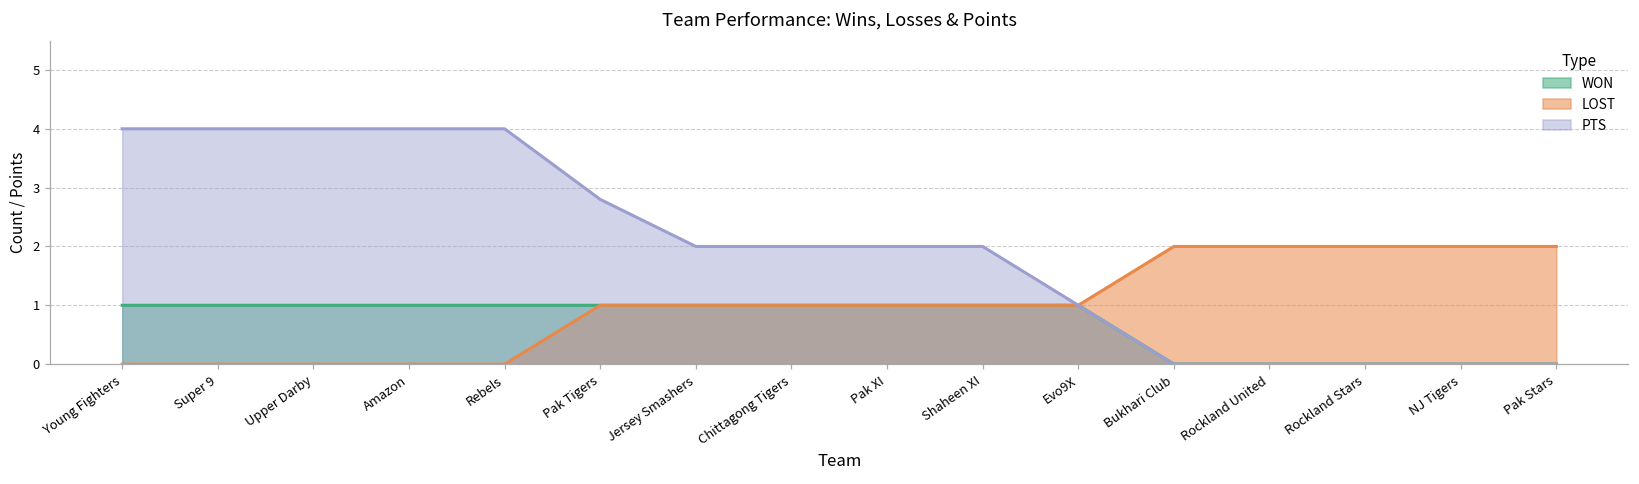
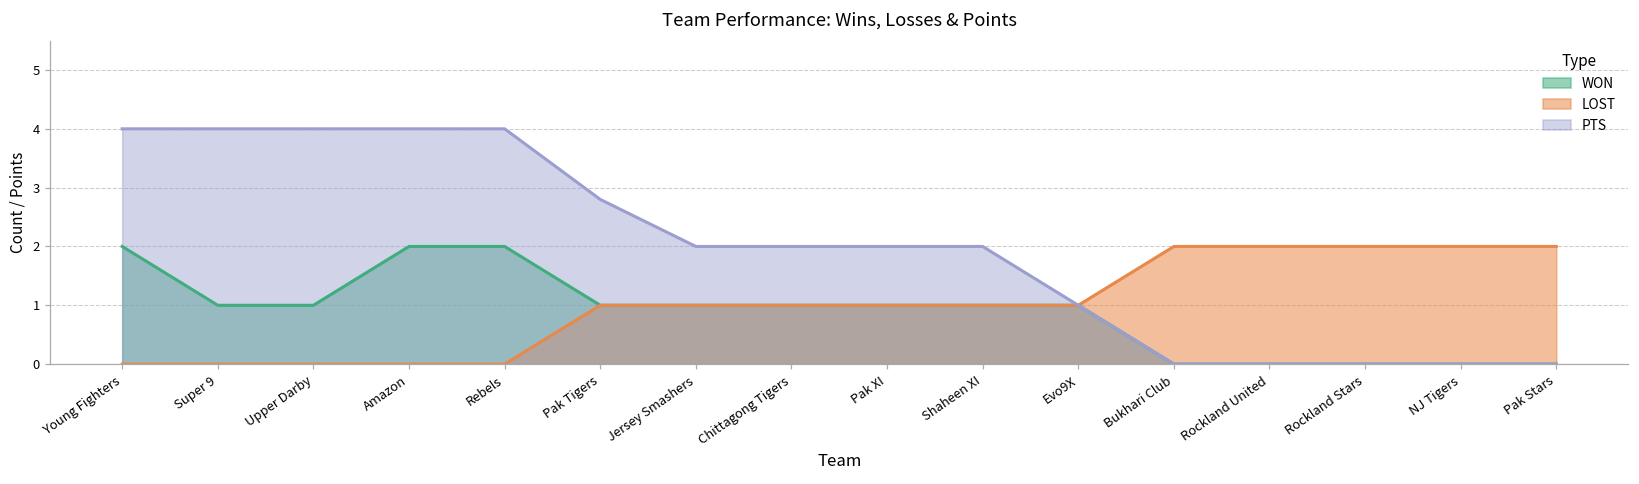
  {
    "WON": {
-     "Young Fighters": 1,
+     "Young Fighters": 2,
      "Super 9": 1,
      "Upper Darby": 1,
-     "Amazon": 1,
-     "Rebels": 1
+     "Amazon": 2,
+     "Rebels": 2
    },
    "LOST": {
      "Young Fighters": 0,
      "Super 9": 0,
      "Upper Darby": 0,
      "Amazon": 0,
      "Rebels": 0,
      "Bukhari Club": 2,
      "Rockland United": 2,
      "Rockland Stars": 2,
      "NJ Tigers": 2,
      "Pak Stars": 2
    },
    "PTS": {
      "Young Fighters": 4,
      "Super 9": 4,
      "Upper Darby": 4,
      "Amazon": 4,
      "Rebels": 4,
      "Pak Tigers": 2.8,
      "Jersey Smashers": 2,
      "Chittagong Tigers": 2,
      "Pak XI": 2,
      "Shaheen XI": 2
    }
  }
